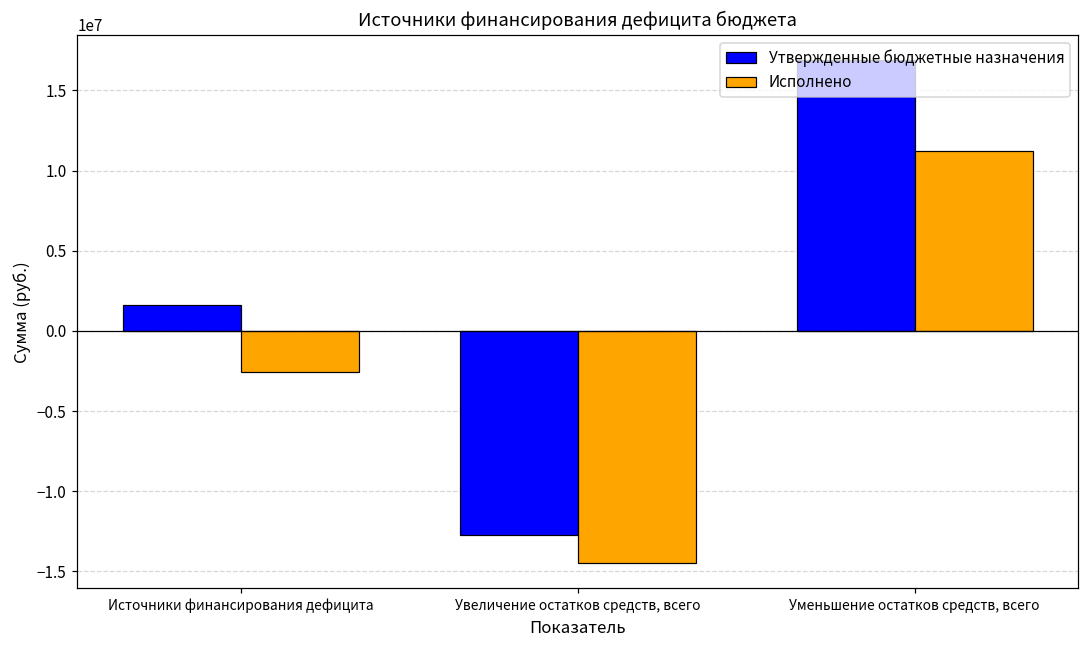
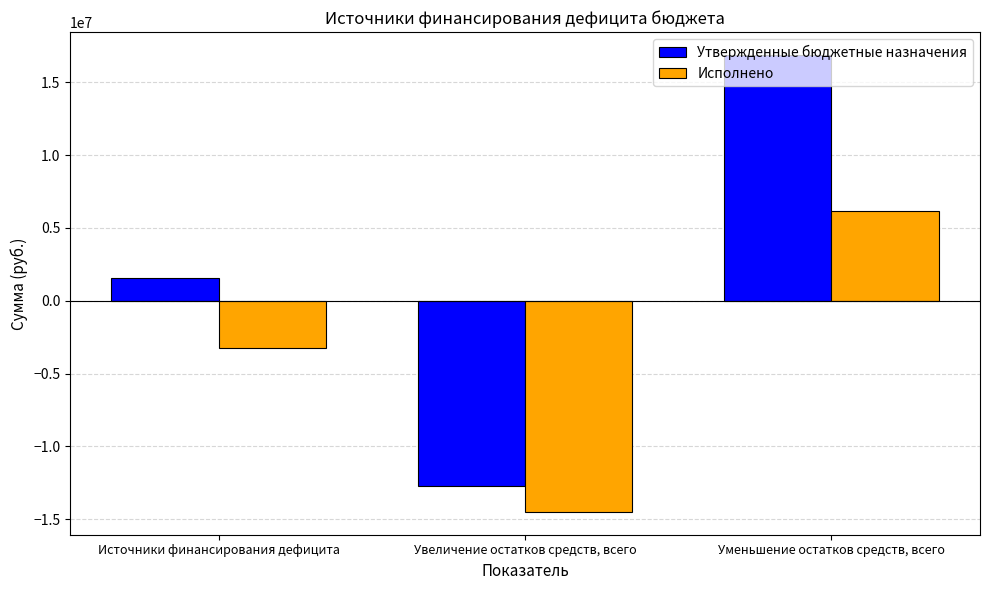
  {
    "Утвержденные бюджетные назначения": {
      "Источники финансирования дефицита": 1600000,
      "Увеличение остатков средств, всего": -12700000
    },
    "Исполнено": {
-     "Источники финансирования дефицита": -2500000,
+     "Источники финансирования дефицита": -3300000,
      "Увеличение остатков средств, всего": -14500000,
-     "Уменьшение остатков средств, всего": 11200000
+     "Уменьшение остатков средств, всего": 6200000
    }
  }
